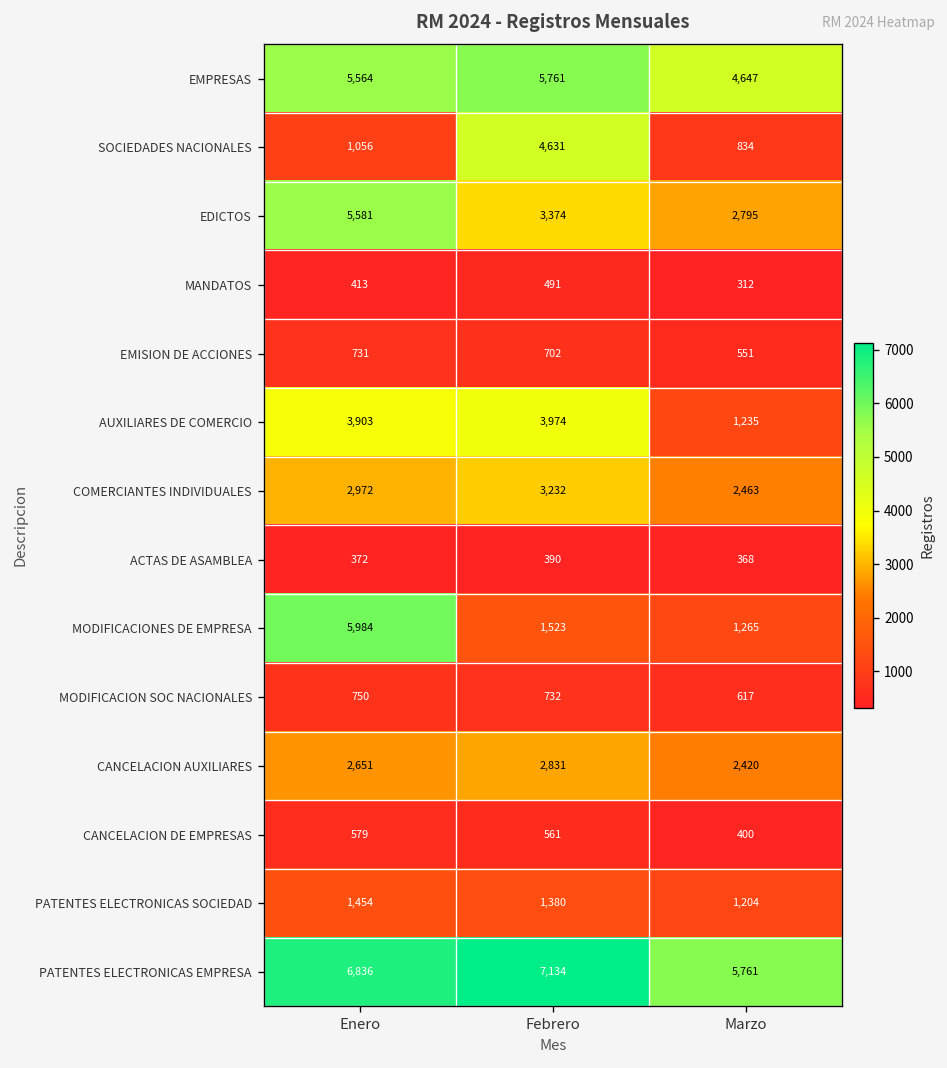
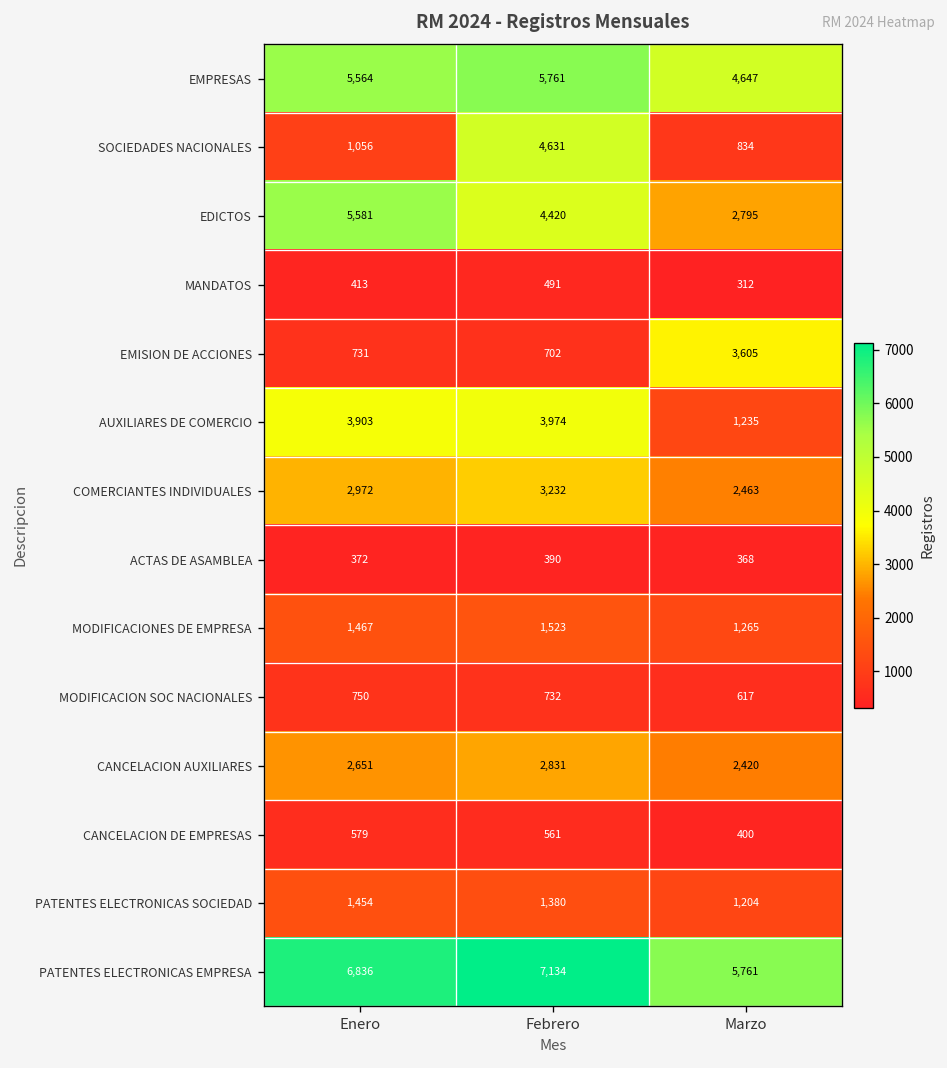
  {
    "EMPRESAS": {
      "Enero": "5,564",
      "Febrero": "5,761",
      "Marzo": "4,647"
    },
    "SOCIEDADES NACIONALES": {
      "Enero": "1,056",
      "Febrero": "4,631",
      "Marzo": "834"
    },
    "EDICTOS": {
      "Enero": "5,581",
-     "Febrero": "3,374",
+     "Febrero": "4,420",
      "Marzo": "2,795"
    },
    "MANDATOS": {
      "Enero": "413",
      "Febrero": "491",
      "Marzo": "312"
    },
    "EMISION DE ACCIONES": {
      "Enero": "731",
      "Febrero": "702",
-     "Marzo": "551"
+     "Marzo": "3,605"
    },
    "AUXILIARES DE COMERCIO": {
      "Enero": "3,903",
      "Febrero": "3,974",
      "Marzo": "1,235"
    },
    "COMERCIANTES INDIVIDUALES": {
      "Enero": "2,972",
      "Febrero": "3,232",
      "Marzo": "2,463"
    },
    "ACTAS DE ASAMBLEA": {
      "Enero": "372",
      "Febrero": "390",
      "Marzo": "368"
    },
    "MODIFICACIONES DE EMPRESA": {
-     "Enero": "5,984",
+     "Enero": "1,467",
      "Febrero": "1,523",
      "Marzo": "1,265"
    },
    "MODIFICACION SOC NACIONALES": {
      "Enero": "750",
      "Febrero": "732",
      "Marzo": "617"
    },
    "CANCELACION AUXILIARES": {
      "Enero": "2,651",
      "Febrero": "2,831",
      "Marzo": "2,420"
    },
    "CANCELACION DE EMPRESAS": {
      "Enero": "579",
      "Febrero": "561",
      "Marzo": "400"
    },
    "PATENTES ELECTRONICAS SOCIEDAD": {
      "Enero": "1,454",
      "Febrero": "1,380",
      "Marzo": "1,204"
    },
    "PATENTES ELECTRONICAS EMPRESA": {
      "Enero": "6,836",
      "Febrero": "7,134",
      "Marzo": "5,761"
    }
  }
